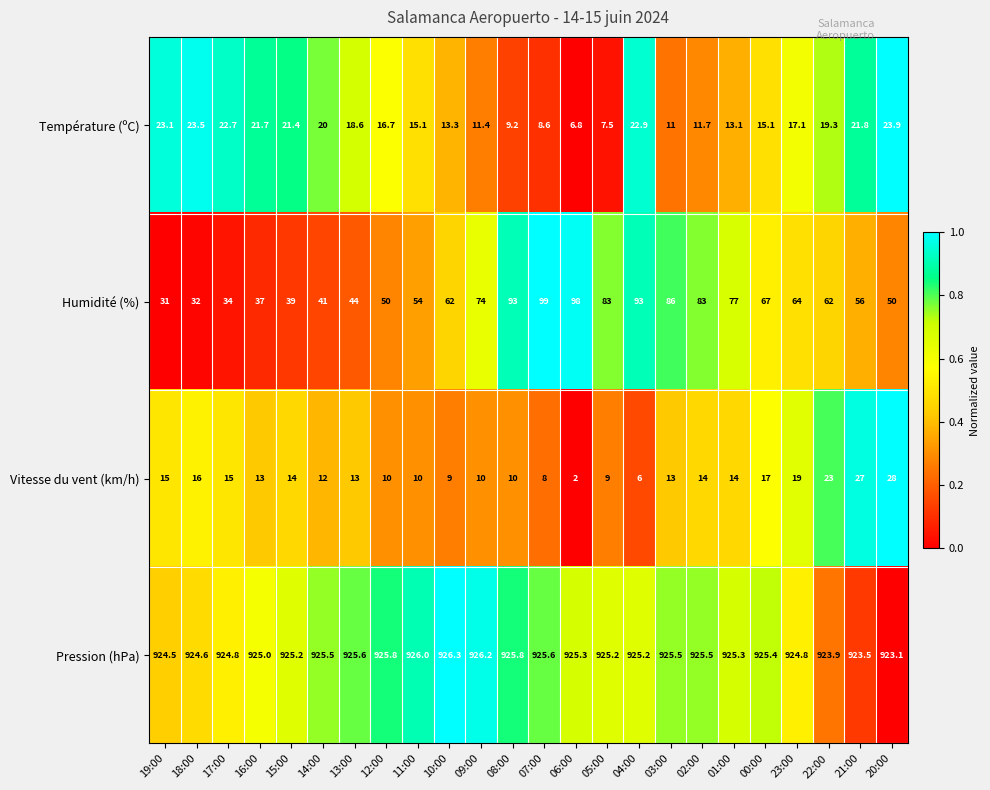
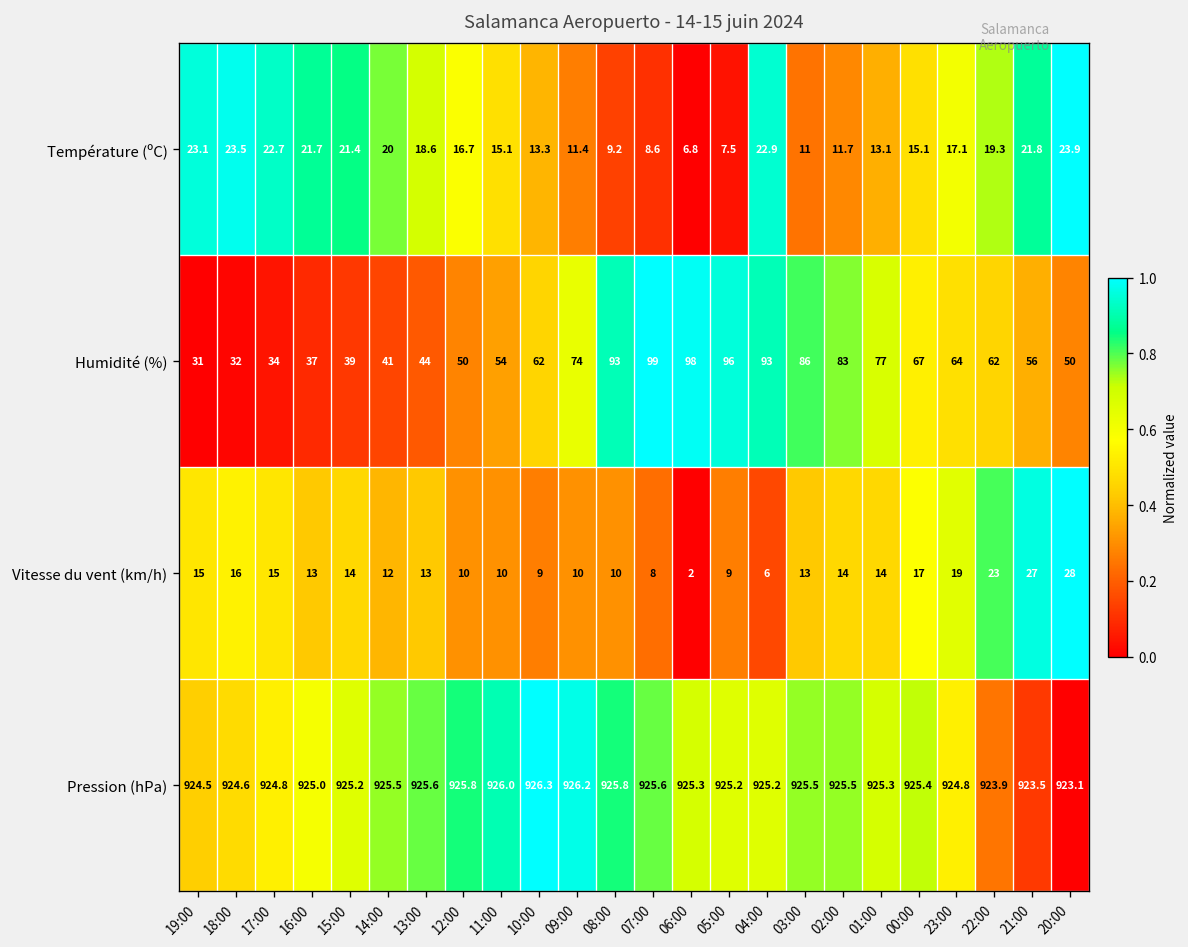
  {
    "Température (ºC)": {
      "19:00": 23.1,
      "18:00": 23.5,
      "17:00": 22.7,
      "16:00": 21.7,
      "15:00": 21.4,
      "14:00": 20,
      "13:00": 18.6,
      "12:00": 16.7,
      "11:00": 15.1,
      "10:00": 13.3,
      "09:00": 11.4,
      "08:00": 9.2,
      "07:00": 8.6,
      "06:00": 6.8,
      "05:00": 7.5,
      "04:00": 22.9,
      "03:00": 11,
      "02:00": 11.7,
      "01:00": 13.1,
      "00:00": 15.1,
      "23:00": 17.1,
      "22:00": 19.3,
      "21:00": 21.8,
      "20:00": 23.9
    },
    "Humidité (%)": {
      "19:00": 31,
      "18:00": 32,
      "17:00": 34,
      "16:00": 37,
      "15:00": 39,
      "14:00": 41,
      "13:00": 44,
      "12:00": 50,
      "11:00": 54,
      "10:00": 62,
      "09:00": 74,
      "08:00": 93,
      "07:00": 99,
      "06:00": 98,
-     "05:00": 83,
+     "05:00": 96,
      "04:00": 93,
      "03:00": 86,
      "02:00": 83,
      "01:00": 77,
      "00:00": 67,
      "23:00": 64,
      "22:00": 62,
      "21:00": 56,
      "20:00": 50
    },
    "Vitesse du vent (km/h)": {
      "19:00": 15,
      "18:00": 16,
      "17:00": 15,
      "16:00": 13,
      "15:00": 14,
      "14:00": 12,
      "13:00": 13,
      "12:00": 10,
      "11:00": 10,
      "10:00": 9,
      "09:00": 10,
      "08:00": 10,
      "07:00": 8,
      "06:00": 2,
      "05:00": 9,
      "04:00": 6,
      "03:00": 13,
      "02:00": 14,
      "01:00": 14,
      "00:00": 17,
      "23:00": 19,
      "22:00": 23,
      "21:00": 27,
      "20:00": 28
    },
    "Pression (hPa)": {
      "19:00": 924.5,
      "18:00": 924.6,
      "17:00": 924.8,
      "16:00": 925.0,
      "15:00": 925.2,
      "14:00": 925.5,
      "13:00": 925.6,
      "12:00": 925.8,
      "11:00": 926.0,
      "10:00": 926.3,
      "09:00": 926.2,
      "08:00": 925.8,
      "07:00": 925.6,
      "06:00": 925.3,
      "05:00": 925.2,
      "04:00": 925.2,
      "03:00": 925.5,
      "02:00": 925.5,
      "01:00": 925.3,
      "00:00": 925.4,
      "23:00": 924.8,
      "22:00": 923.9,
      "21:00": 923.5,
      "20:00": 923.1
    }
  }
